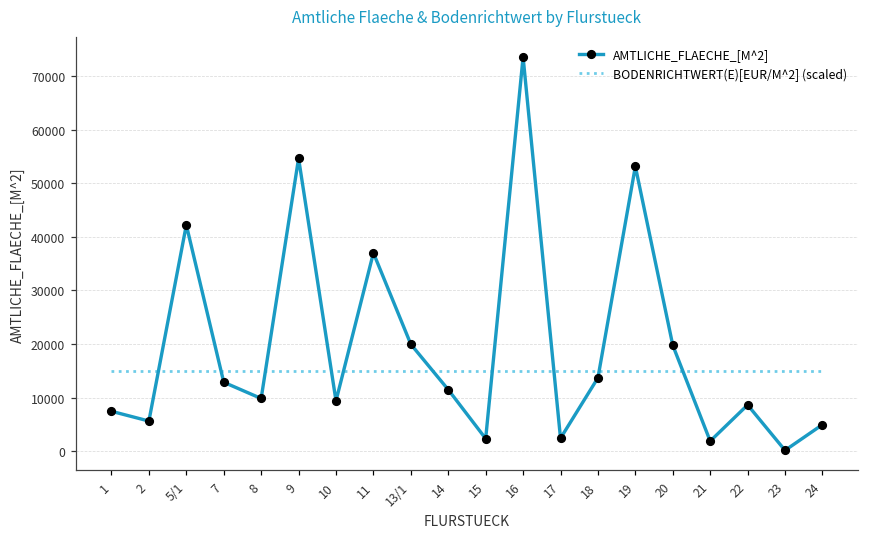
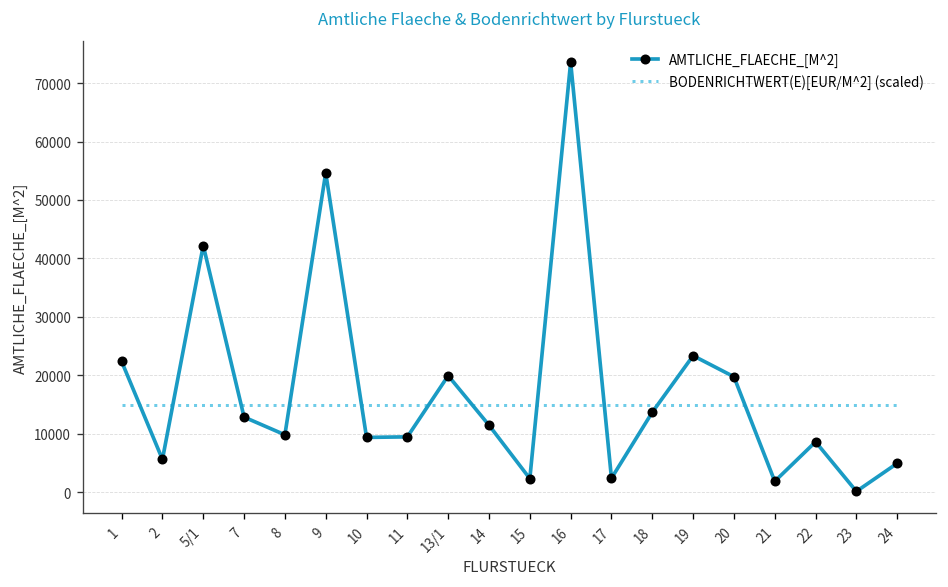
  {
    "AMTLICHE_FLAECHE_[M^2]": {
-     "1": 7000,
+     "1": 22000,
      "2": 6000,
      "5/1": 42000,
      "7": 13000,
      "8": 10000,
      "9": 55000,
      "10": 9000,
-     "11": 37000,
+     "11": 9000,
      "13/1": 20000,
      "14": 11000,
      "15": 2000,
      "16": 74000,
      "17": 2000,
      "18": 14000,
-     "19": 53000,
+     "19": 23000,
      "20": 20000,
      "21": 2000,
      "22": 9000,
      "23": 0,
      "24": 5000
    },
    "BODENRICHTWERT(E)[EUR/M^2] (scaled)": {
      "1": 15000,
      "2": 15000,
      "5/1": 15000,
      "7": 15000,
      "8": 15000,
      "9": 15000,
      "10": 15000,
      "11": 15000,
      "13/1": 15000,
      "14": 15000,
      "15": 15000,
      "16": 15000,
      "17": 15000,
      "18": 15000,
      "19": 15000,
      "20": 15000,
      "21": 15000,
      "22": 15000,
      "23": 15000,
      "24": 15000
    }
  }
